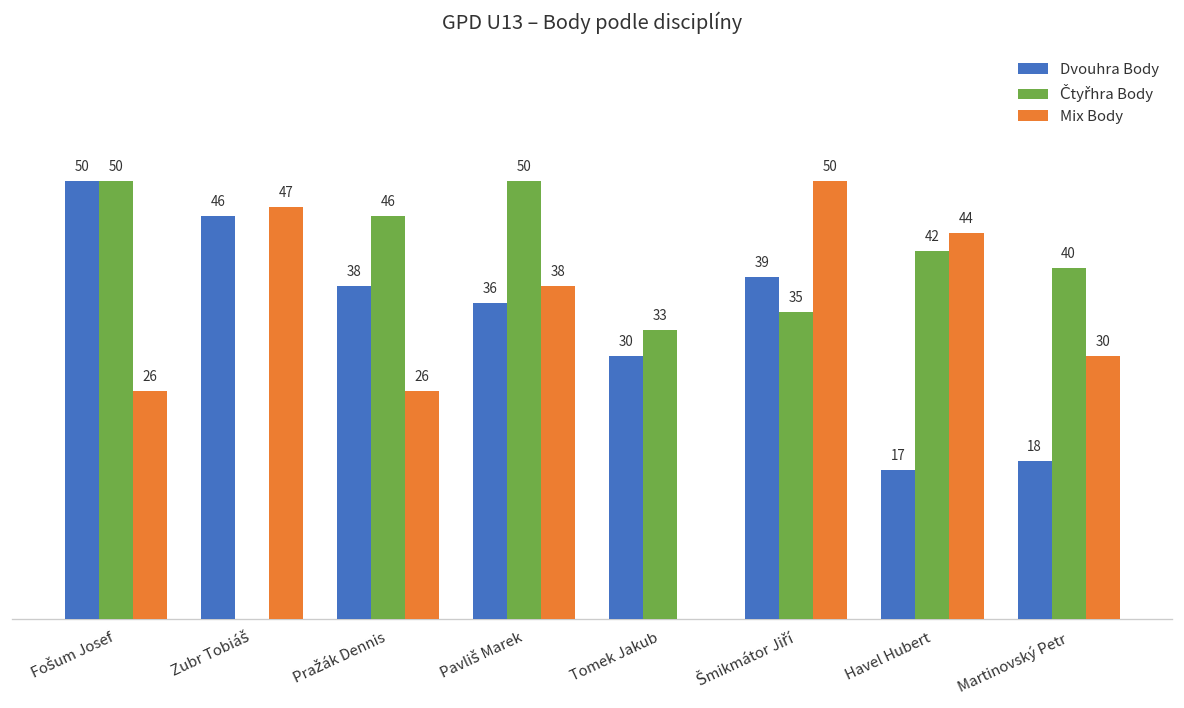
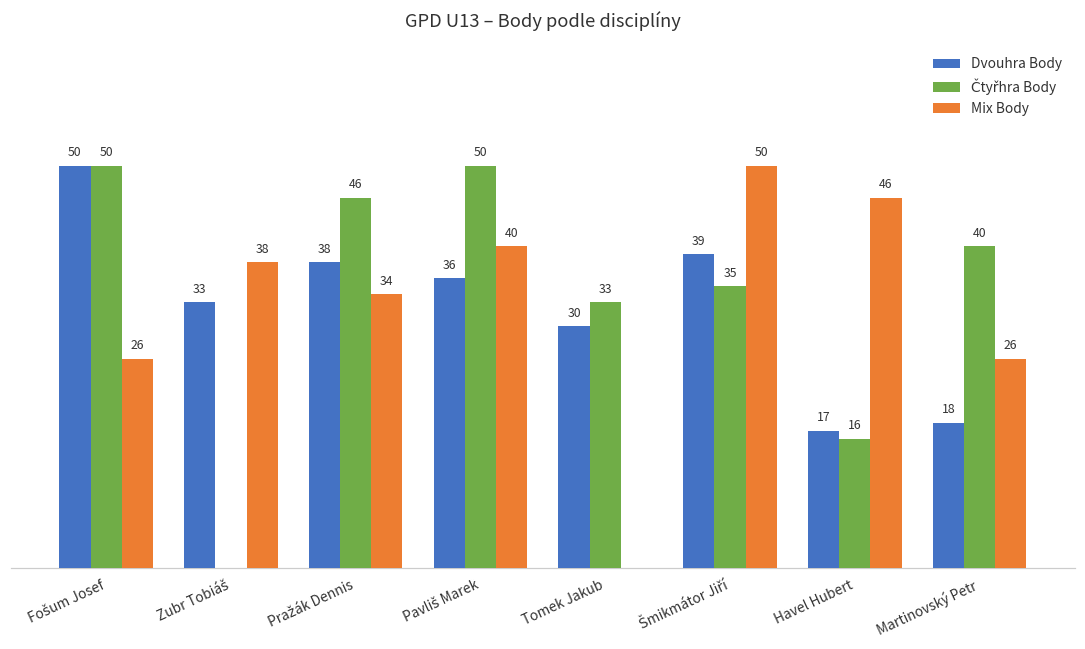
  {
    "Dvouhra Body": {
      "Fošum Josef": 50,
-     "Zubr Tobiáš": 46,
+     "Zubr Tobiáš": 33,
      "Pražák Dennis": 38,
      "Pavliš Marek": 36,
      "Tomek Jakub": 30,
      "Šmikmátor Jiří": 39,
      "Havel Hubert": 17,
      "Martinovský Petr": 18
    },
    "Čtyřhra Body": {
      "Fošum Josef": 50,
      "Pražák Dennis": 46,
      "Pavliš Marek": 50,
      "Tomek Jakub": 33,
      "Šmikmátor Jiří": 35,
-     "Havel Hubert": 42,
+     "Havel Hubert": 16,
      "Martinovský Petr": 40
    },
    "Mix Body": {
      "Fošum Josef": 26,
-     "Zubr Tobiáš": 47,
-     "Pražák Dennis": 26,
-     "Pavliš Marek": 38,
+     "Zubr Tobiáš": 38,
+     "Pražák Dennis": 34,
+     "Pavliš Marek": 40,
      "Šmikmátor Jiří": 50,
-     "Havel Hubert": 44,
-     "Martinovský Petr": 30
+     "Havel Hubert": 46,
+     "Martinovský Petr": 26
    }
  }
